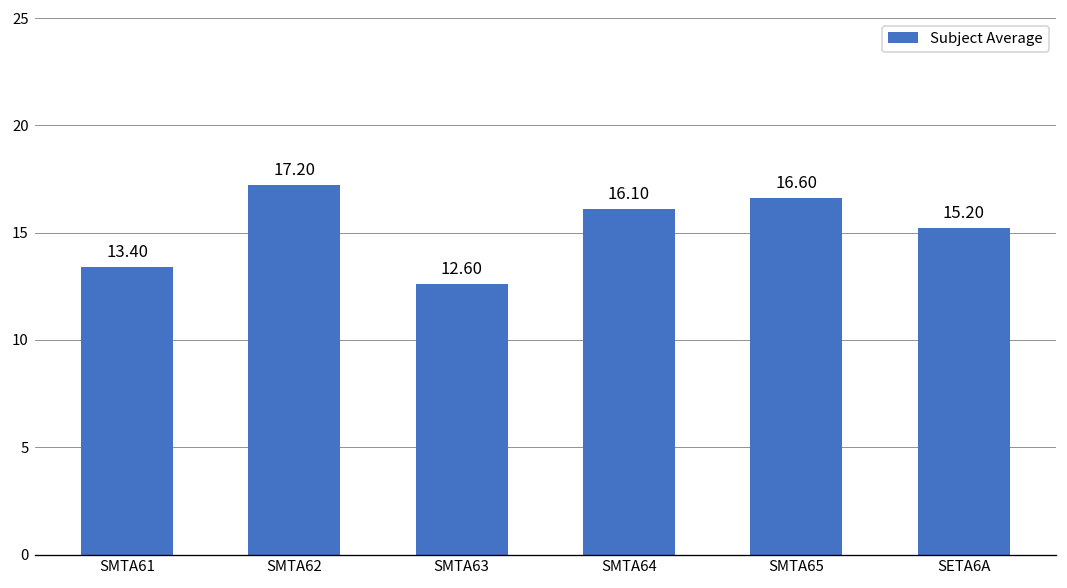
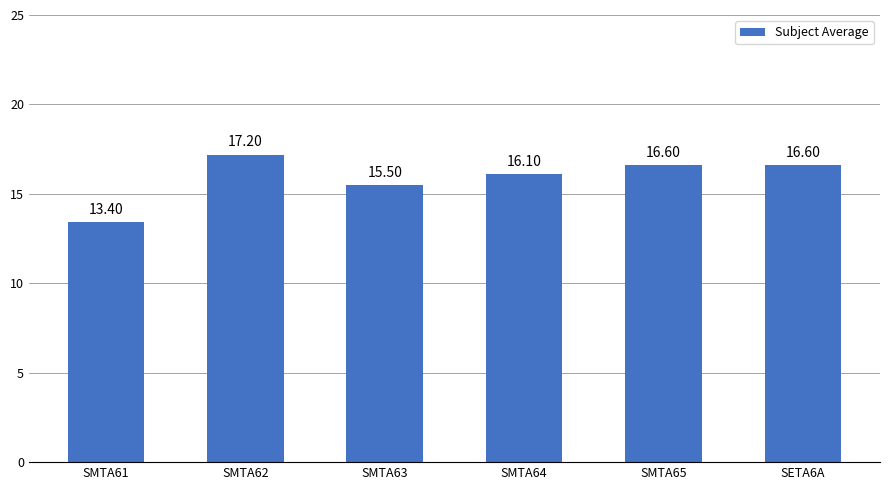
  {
    "SMTA61": 13.40,
    "SMTA62": 17.20,
-   "SMTA63": 12.60,
+   "SMTA63": 15.50,
    "SMTA64": 16.10,
    "SMTA65": 16.60,
-   "SETA6A": 15.20
+   "SETA6A": 16.60
  }
